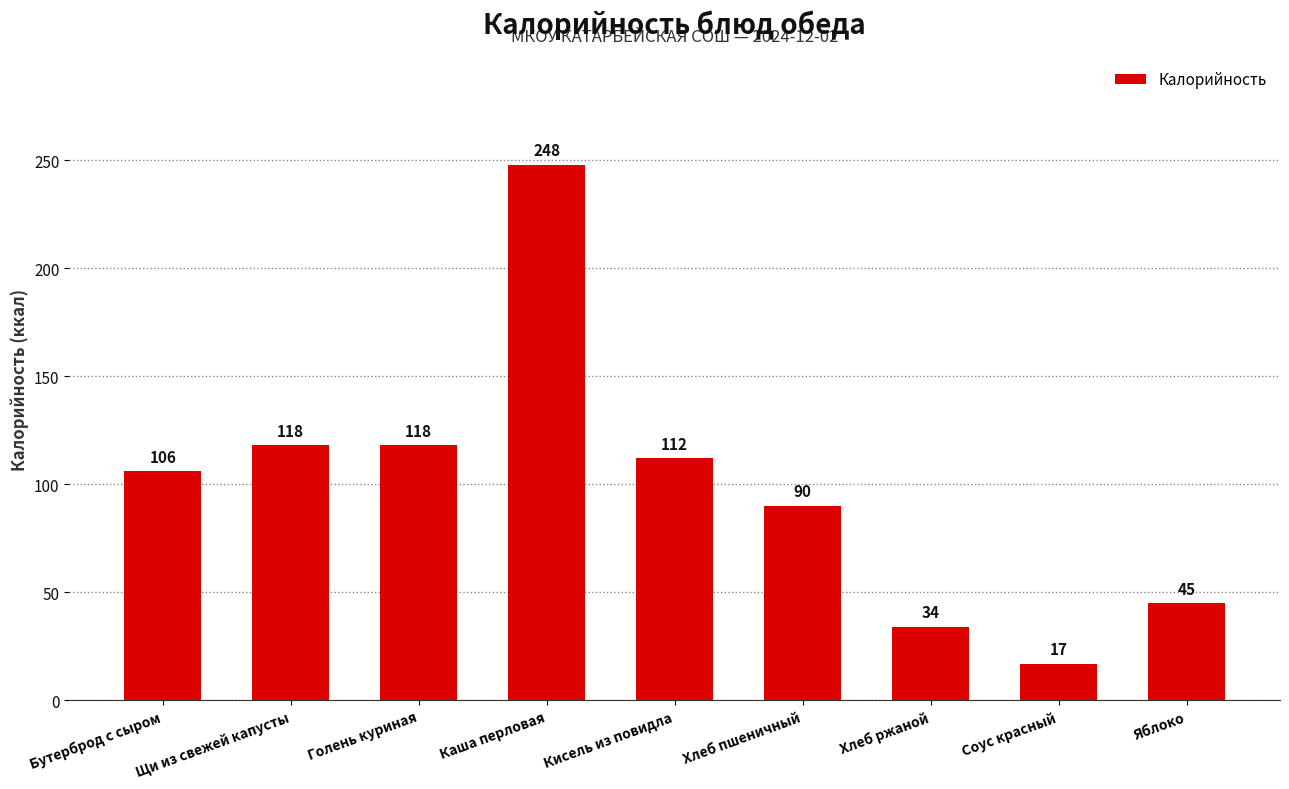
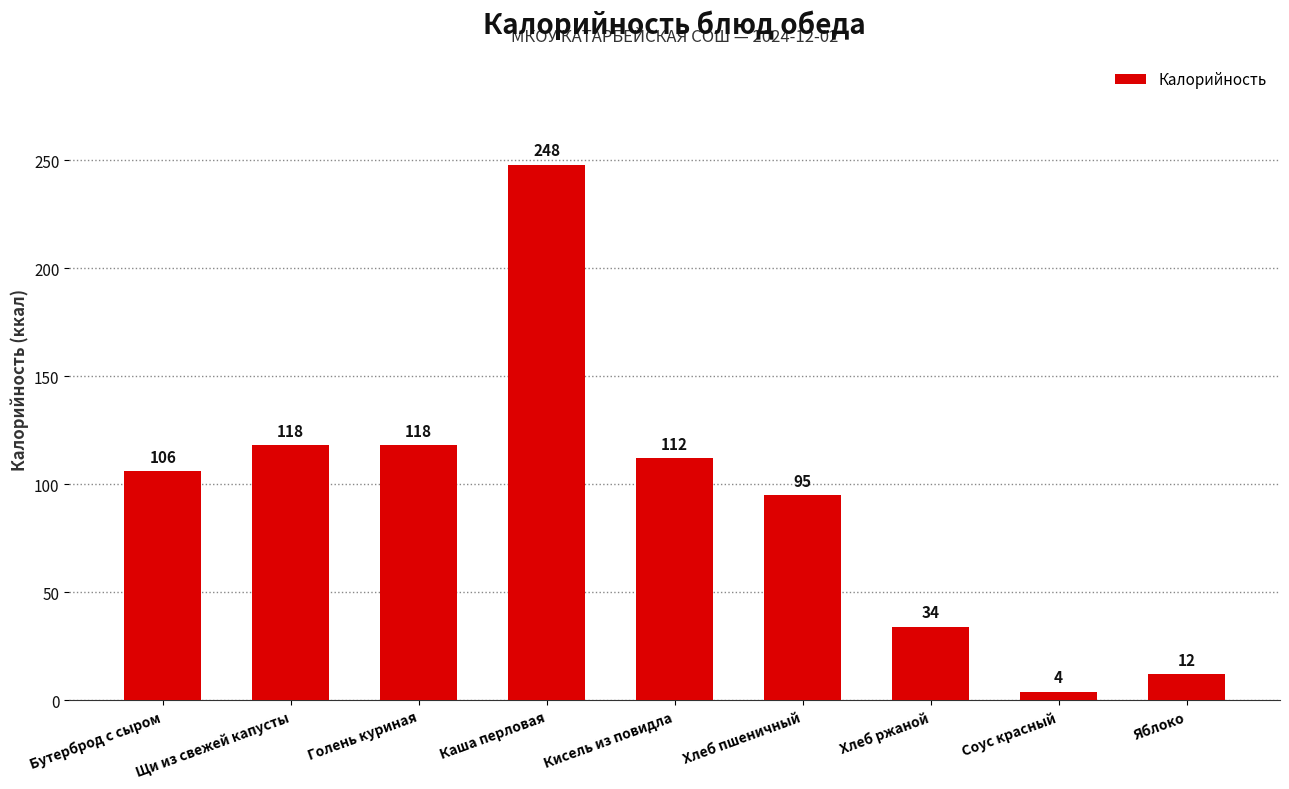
  {
    "Бутерброд с сыром": 106,
    "Щи из свежей капусты": 118,
    "Голень куриная": 118,
    "Каша перловая": 248,
    "Кисель из повидла": 112,
-   "Хлеб пшеничный": 90,
+   "Хлеб пшеничный": 95,
    "Хлеб ржаной": 34,
-   "Соус красный": 17,
-   "Яблоко": 45
+   "Соус красный": 4,
+   "Яблоко": 12
  }
